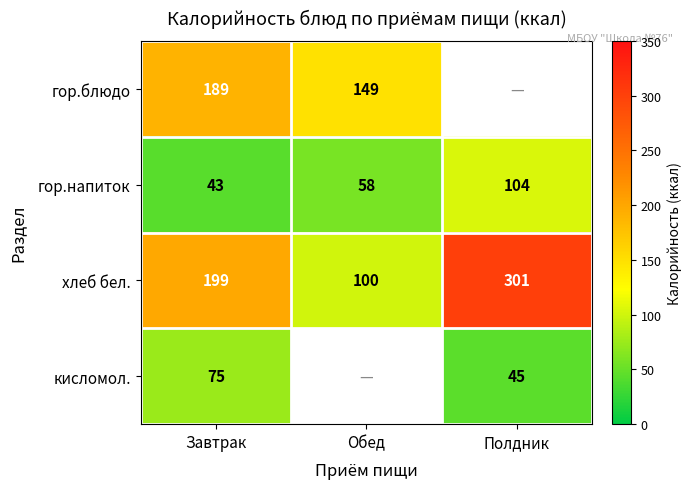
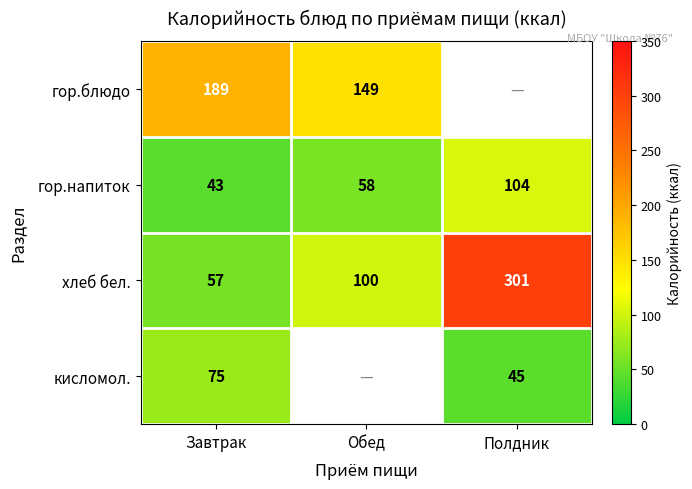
  {
    "гор.блюдо": {
      "Завтрак": 189,
      "Обед": 149
    },
    "гор.напиток": {
      "Завтрак": 43,
      "Обед": 58,
      "Полдник": 104
    },
    "хлеб бел.": {
-     "Завтрак": 199,
+     "Завтрак": 57,
      "Обед": 100,
      "Полдник": 301
    },
    "кисломол.": {
      "Завтрак": 75,
      "Полдник": 45
    }
  }
